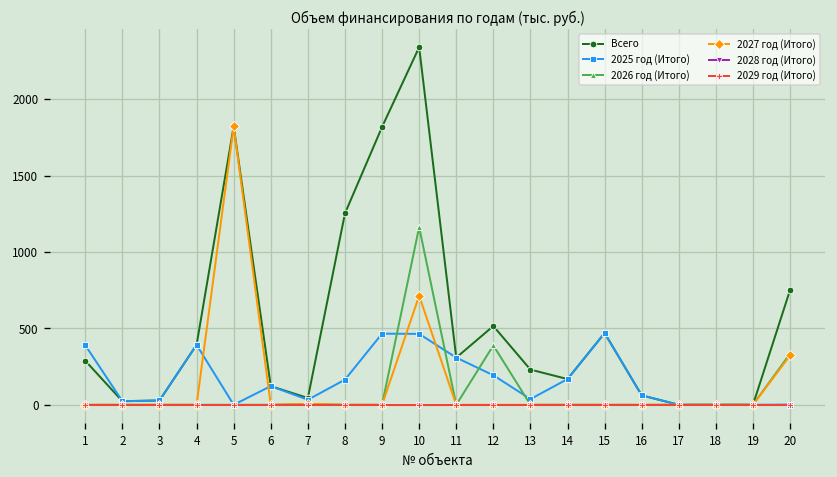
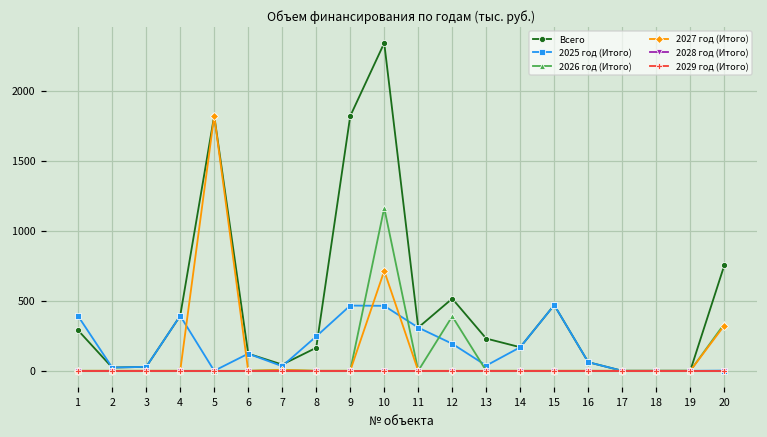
  {
    "Всего": {
      "1": 290,
-     "8": 1250,
+     "8": 160,
      "9": 1820,
      "10": 2340,
      "12": 520,
      "13": 230,
      "20": 750
    },
    "2025 год (Итого)": {
      "1": 390,
-     "8": 160,
+     "8": 250,
      "9": 470,
      "10": 460,
      "12": 190,
      "13": 40
    },
    "2026 год (Итого)": {
      "10": 1160,
      "12": 390
    },
    "2027 год (Итого)": {
      "10": 710
    },
    "2029 год (Итого)": {
      "10": 0
    }
  }
